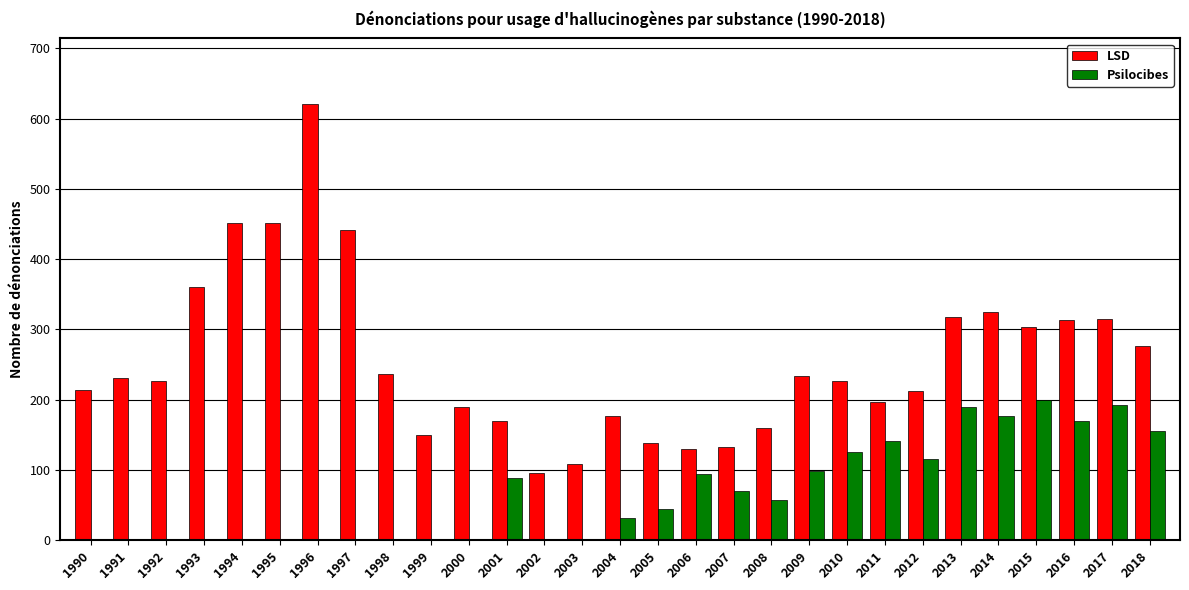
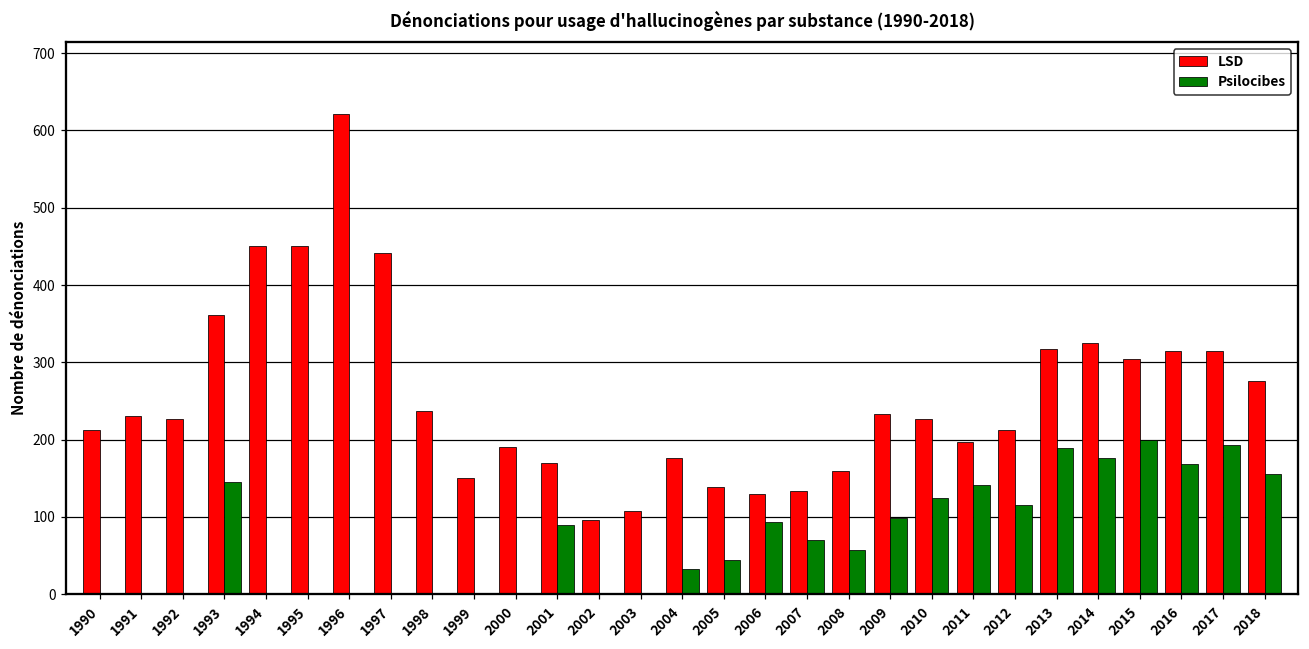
  {
    "LSD": {
      "1990": 210,
      "1991": 230,
      "1992": 230,
      "1993": 360,
      "1994": 450,
      "1995": 450,
      "1996": 620,
      "1997": 440,
      "1998": 240,
      "1999": 150,
      "2000": 190,
      "2001": 170,
      "2002": 100,
      "2003": 110,
      "2004": 180,
      "2005": 140,
      "2006": 130,
      "2007": 130,
      "2008": 160,
      "2009": 230,
      "2010": 230,
      "2011": 200,
      "2012": 210,
      "2013": 320,
      "2014": 330,
      "2015": 300,
      "2016": 310,
      "2017": 320,
      "2018": 280
    },
    "Psilocibes": {
      "1990": 0,
      "1991": 0,
      "1992": 0,
-     "1993": 0,
+     "1993": 150,
      "1994": 0,
      "1995": 0,
      "1996": 0,
      "1997": 0,
      "1998": 0,
      "1999": 0,
      "2000": 0,
      "2001": 90,
      "2002": 0,
      "2003": 0,
      "2004": 30,
      "2005": 40,
      "2006": 90,
      "2007": 70,
      "2008": 60,
      "2009": 100,
      "2010": 130,
      "2011": 140,
      "2012": 120,
      "2013": 190,
      "2014": 180,
      "2015": 200,
      "2016": 170,
      "2017": 190,
      "2018": 160
    }
  }
